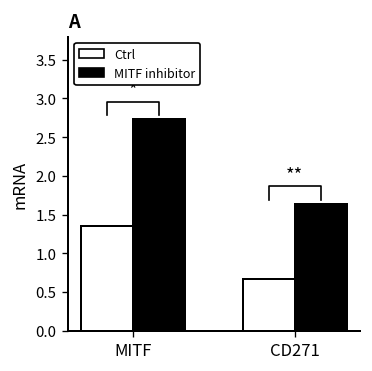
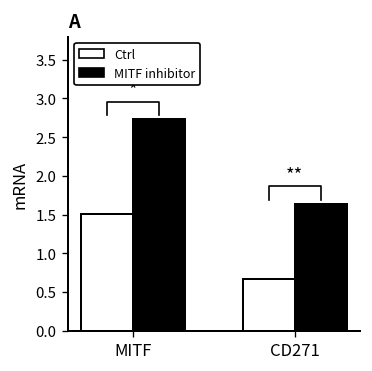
  {
    "Ctrl": {
-     "MITF": 1.4,
+     "MITF": 1.5,
      "CD271": 0.7
    }
  }
